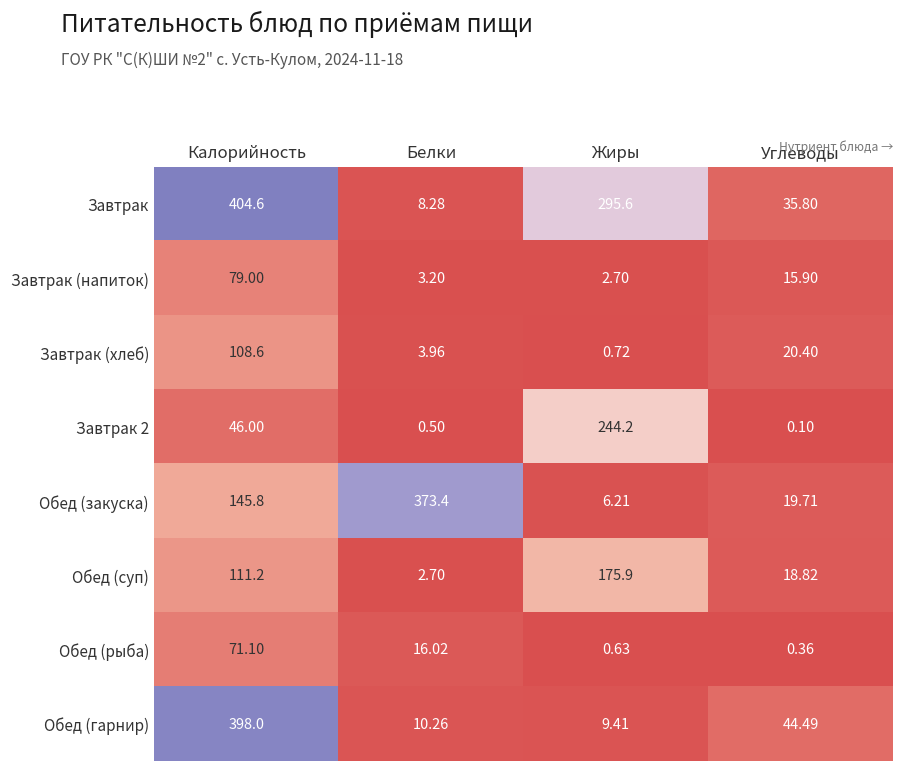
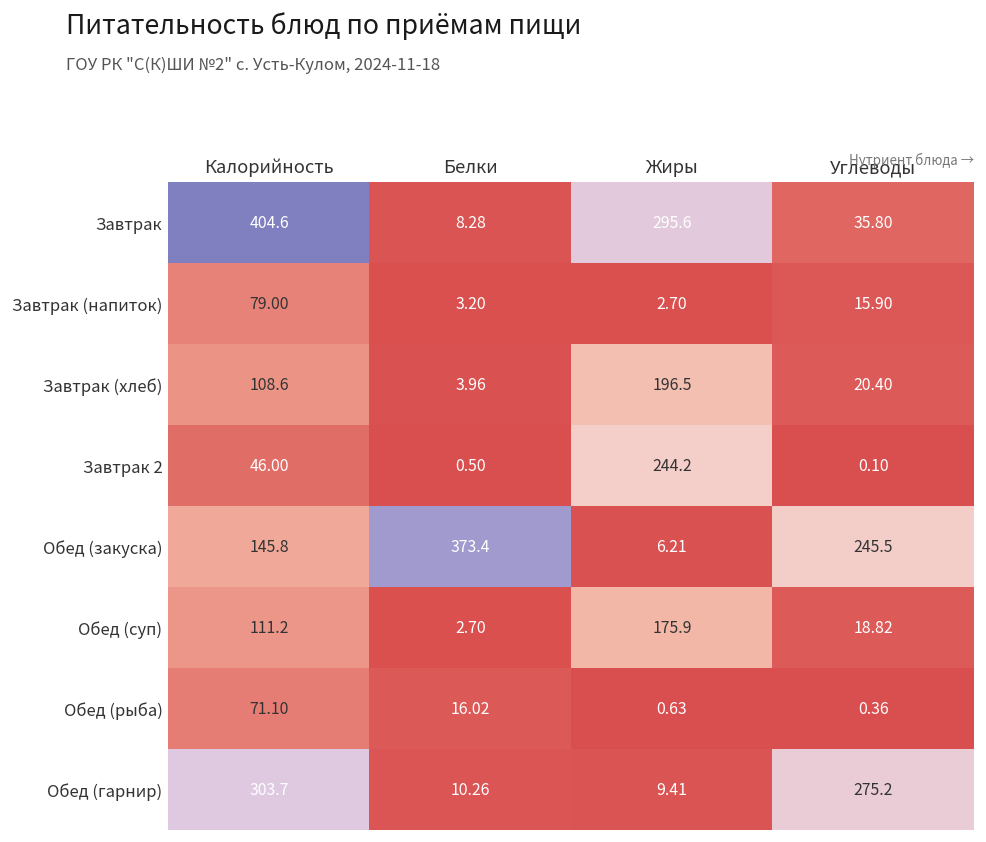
  {
    "Завтрак": {
      "Калорийность": 404.6,
      "Белки": 8.28,
      "Жиры": 295.6,
      "Углеводы": 35.80
    },
    "Завтрак (напиток)": {
      "Калорийность": 79.00,
      "Белки": 3.20,
      "Жиры": 2.70,
      "Углеводы": 15.90
    },
    "Завтрак (хлеб)": {
      "Калорийность": 108.6,
      "Белки": 3.96,
-     "Жиры": 0.72,
+     "Жиры": 196.5,
      "Углеводы": 20.40
    },
    "Завтрак 2": {
      "Калорийность": 46.00,
      "Белки": 0.50,
      "Жиры": 244.2,
      "Углеводы": 0.10
    },
    "Обед (закуска)": {
      "Калорийность": 145.8,
      "Белки": 373.4,
      "Жиры": 6.21,
-     "Углеводы": 19.71
+     "Углеводы": 245.5
    },
    "Обед (суп)": {
      "Калорийность": 111.2,
      "Белки": 2.70,
      "Жиры": 175.9,
      "Углеводы": 18.82
    },
    "Обед (рыба)": {
      "Калорийность": 71.10,
      "Белки": 16.02,
      "Жиры": 0.63,
      "Углеводы": 0.36
    },
    "Обед (гарнир)": {
-     "Калорийность": 398.0,
+     "Калорийность": 303.7,
      "Белки": 10.26,
      "Жиры": 9.41,
-     "Углеводы": 44.49
+     "Углеводы": 275.2
    }
  }
